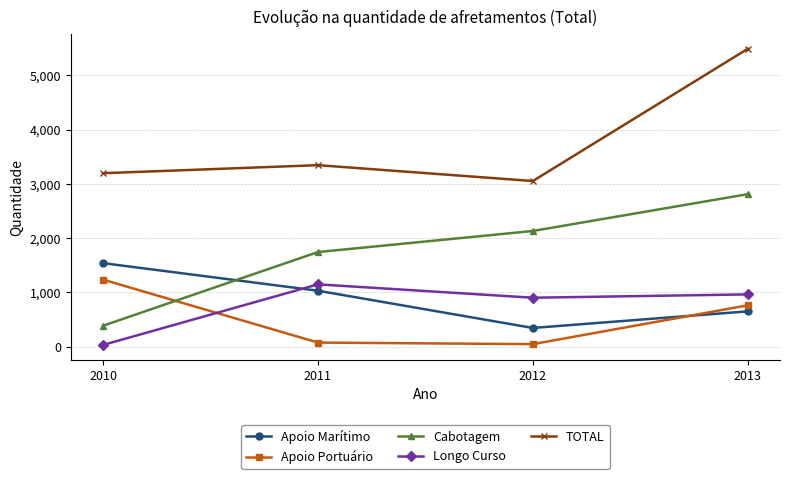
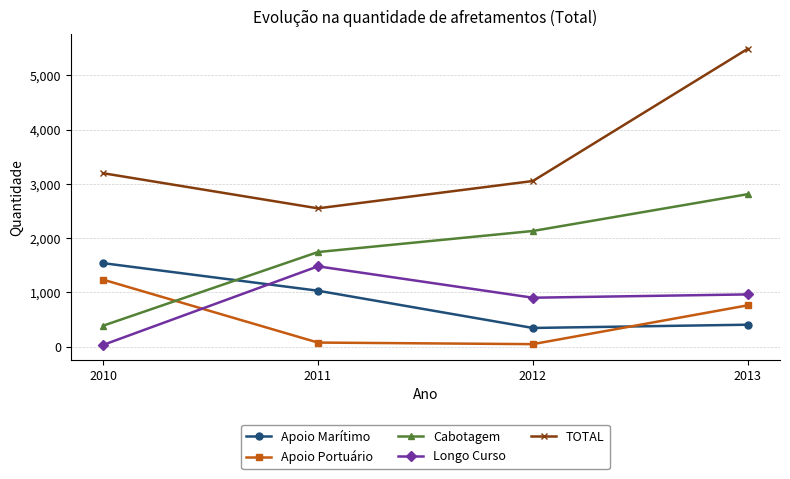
  {
    "Apoio Marítimo": {
      "2010": "1,500",
      "2011": "1,000",
      "2012": "300",
-     "2013": "700"
+     "2013": "400"
    },
    "Apoio Portuário": {
      "2010": "1,200",
      "2011": "100",
      "2012": "0",
      "2013": "800"
    },
    "Cabotagem": {
      "2010": "400",
      "2011": "1,700",
      "2012": "2,100",
      "2013": "2,800"
    },
    "Longo Curso": {
      "2010": "0",
-     "2011": "1,100",
+     "2011": "1,500",
      "2012": "900",
      "2013": "1,000"
    },
    "TOTAL": {
      "2010": "3,200",
-     "2011": "3,300",
+     "2011": "2,500",
      "2012": "3,100",
      "2013": "5,500"
    }
  }
